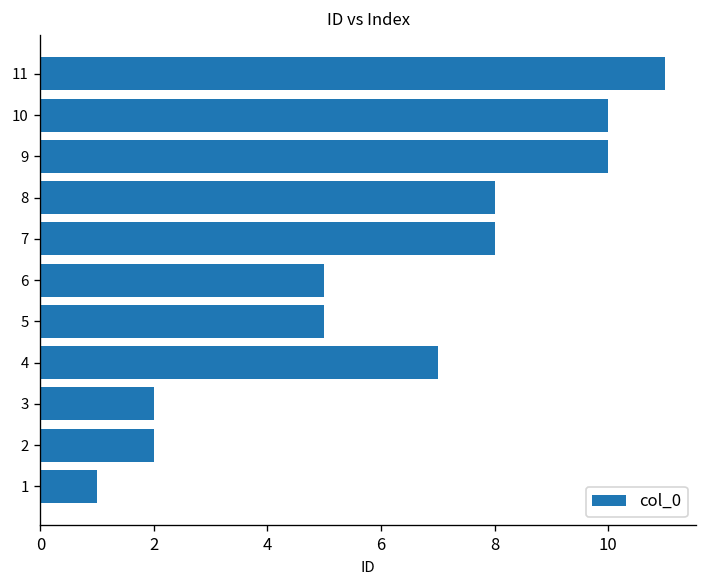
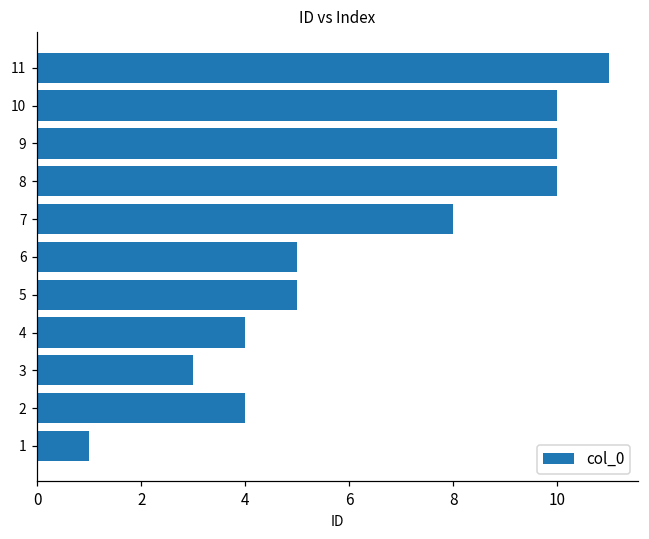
  {
    "11": 11,
    "10": 10,
    "9": 10,
-   "8": 8,
+   "8": 10,
    "7": 8,
    "6": 5,
    "5": 5,
-   "4": 7,
-   "3": 2,
-   "2": 2,
+   "4": 4,
+   "3": 3,
+   "2": 4,
    "1": 1
  }
